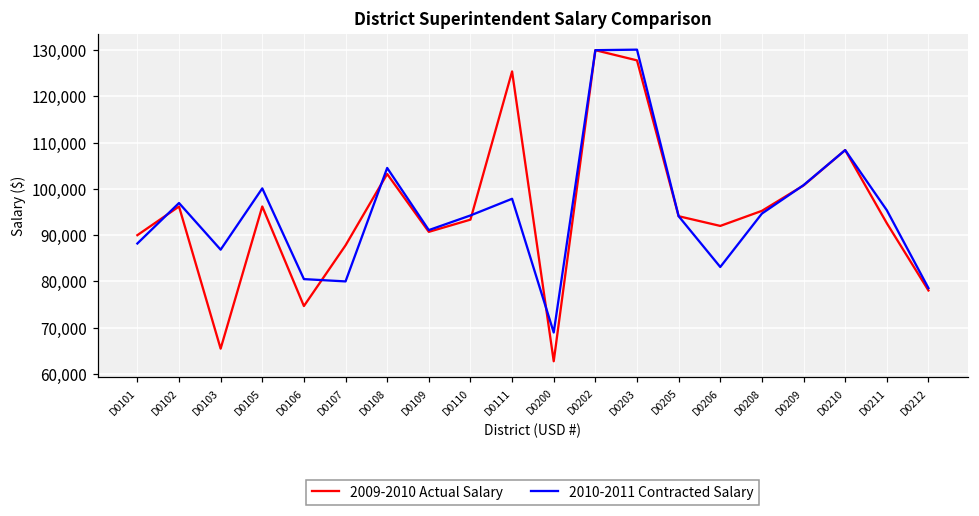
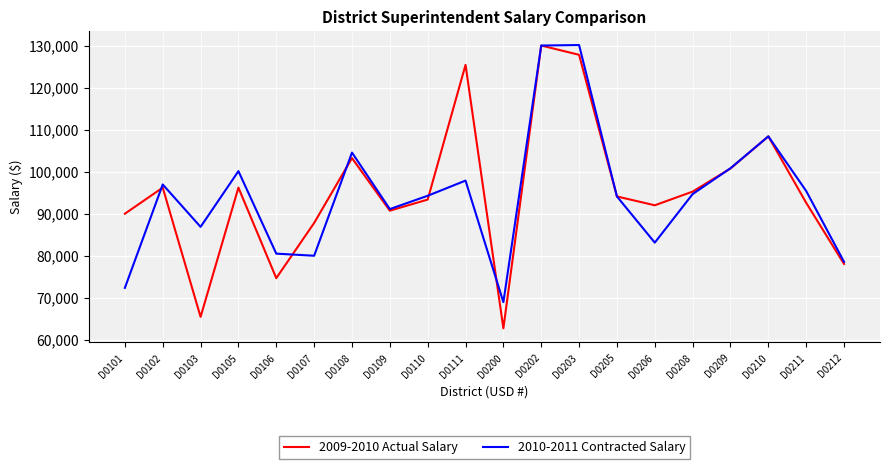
  {
    "2009-2010 Actual Salary": {
      "D0101": "90,000",
      "D0102": "96,000",
      "D0103": "65,000",
      "D0105": "96,000",
      "D0106": "75,000",
      "D0107": "88,000",
      "D0108": "103,000",
      "D0110": "93,000",
      "D0111": "125,000",
      "D0200": "63,000",
      "D0203": "128,000",
      "D0206": "92,000",
      "D0211": "93,000"
    },
    "2010-2011 Contracted Salary": {
-     "D0101": "88,000",
+     "D0101": "72,000",
      "D0102": "97,000",
      "D0103": "87,000",
      "D0105": "100,000",
      "D0106": "81,000",
      "D0107": "80,000",
      "D0108": "105,000",
      "D0110": "94,000",
      "D0111": "98,000",
      "D0200": "69,000",
      "D0203": "130,000",
      "D0206": "83,000",
      "D0211": "95,000"
    }
  }
